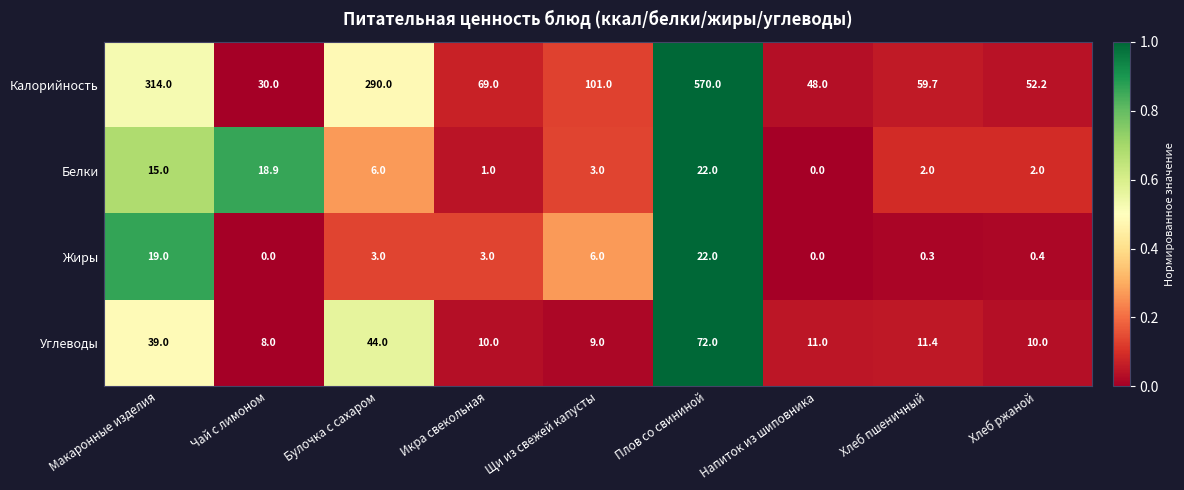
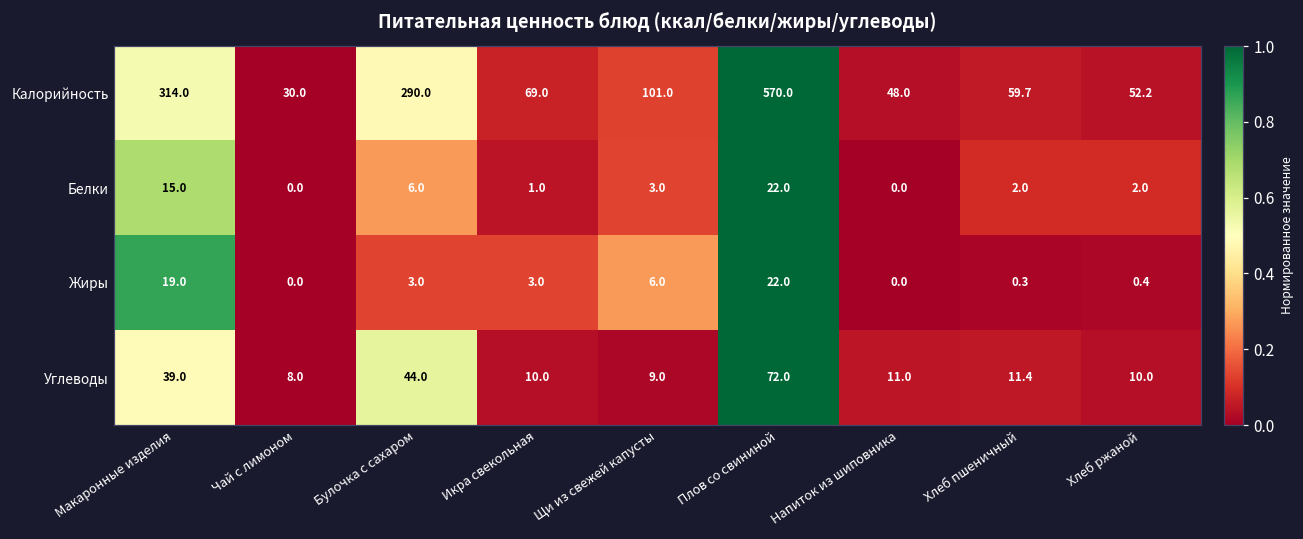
  {
    "Калорийность": {
      "Макаронные изделия": 314.0,
      "Чай с лимоном": 30.0,
      "Булочка с сахаром": 290.0,
      "Икра свекольная": 69.0,
      "Щи из свежей капусты": 101.0,
      "Плов со свининой": 570.0,
      "Напиток из шиповника": 48.0,
      "Хлеб пшеничный": 59.7,
      "Хлеб ржаной": 52.2
    },
    "Белки": {
      "Макаронные изделия": 15.0,
-     "Чай с лимоном": 18.9,
+     "Чай с лимоном": 0.0,
      "Булочка с сахаром": 6.0,
      "Икра свекольная": 1.0,
      "Щи из свежей капусты": 3.0,
      "Плов со свининой": 22.0,
      "Напиток из шиповника": 0.0,
      "Хлеб пшеничный": 2.0,
      "Хлеб ржаной": 2.0
    },
    "Жиры": {
      "Макаронные изделия": 19.0,
      "Чай с лимоном": 0.0,
      "Булочка с сахаром": 3.0,
      "Икра свекольная": 3.0,
      "Щи из свежей капусты": 6.0,
      "Плов со свининой": 22.0,
      "Напиток из шиповника": 0.0,
      "Хлеб пшеничный": 0.3,
      "Хлеб ржаной": 0.4
    },
    "Углеводы": {
      "Макаронные изделия": 39.0,
      "Чай с лимоном": 8.0,
      "Булочка с сахаром": 44.0,
      "Икра свекольная": 10.0,
      "Щи из свежей капусты": 9.0,
      "Плов со свининой": 72.0,
      "Напиток из шиповника": 11.0,
      "Хлеб пшеничный": 11.4,
      "Хлеб ржаной": 10.0
    }
  }
